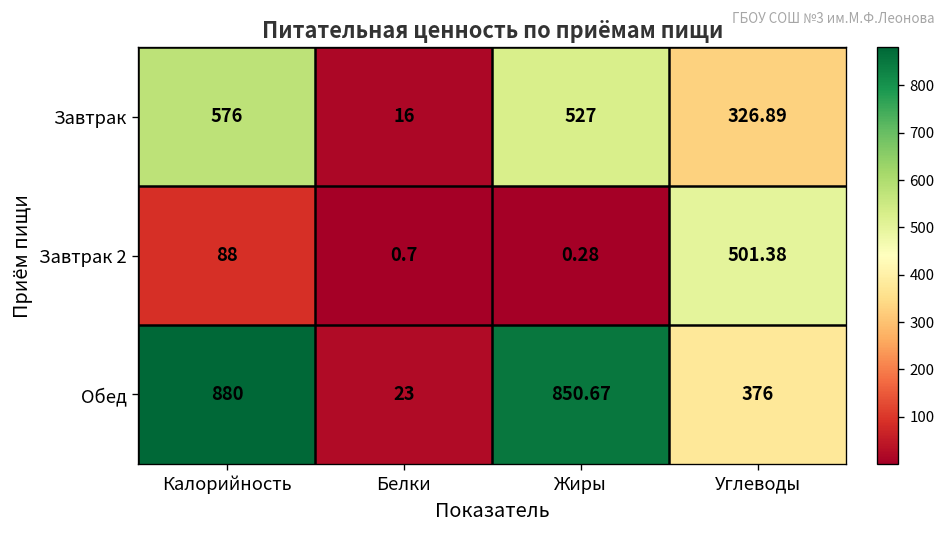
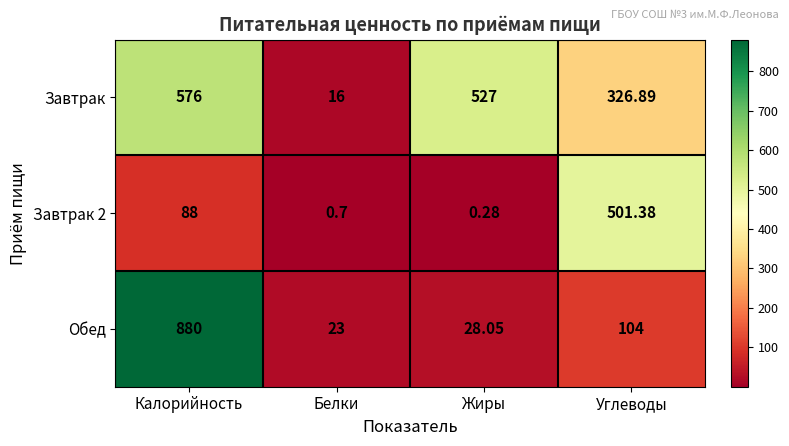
  {
    "Завтрак": {
      "Калорийность": 576,
      "Белки": 16,
      "Жиры": 527,
      "Углеводы": 326.89
    },
    "Завтрак 2": {
      "Калорийность": 88,
      "Белки": 0.7,
      "Жиры": 0.28,
      "Углеводы": 501.38
    },
    "Обед": {
      "Калорийность": 880,
      "Белки": 23,
-     "Жиры": 850.67,
-     "Углеводы": 376
+     "Жиры": 28.05,
+     "Углеводы": 104
    }
  }
